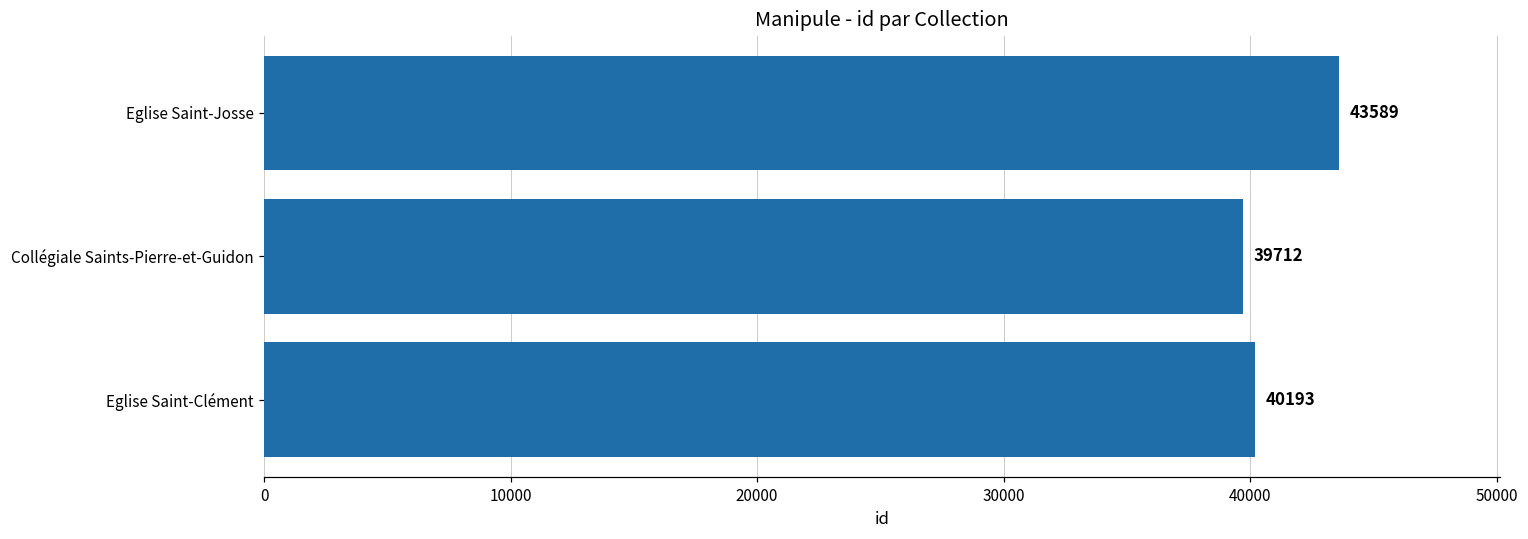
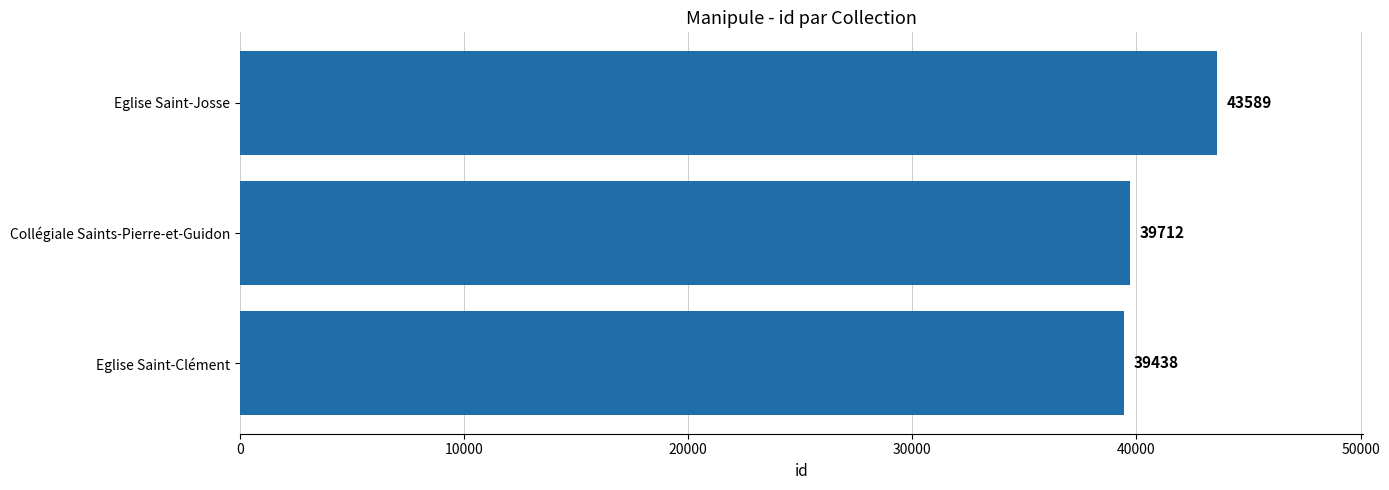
  {
    "Eglise Saint-Josse": 43589,
    "Collégiale Saints-Pierre-et-Guidon": 39712,
-   "Eglise Saint-Clément": 40193
+   "Eglise Saint-Clément": 39438
  }
